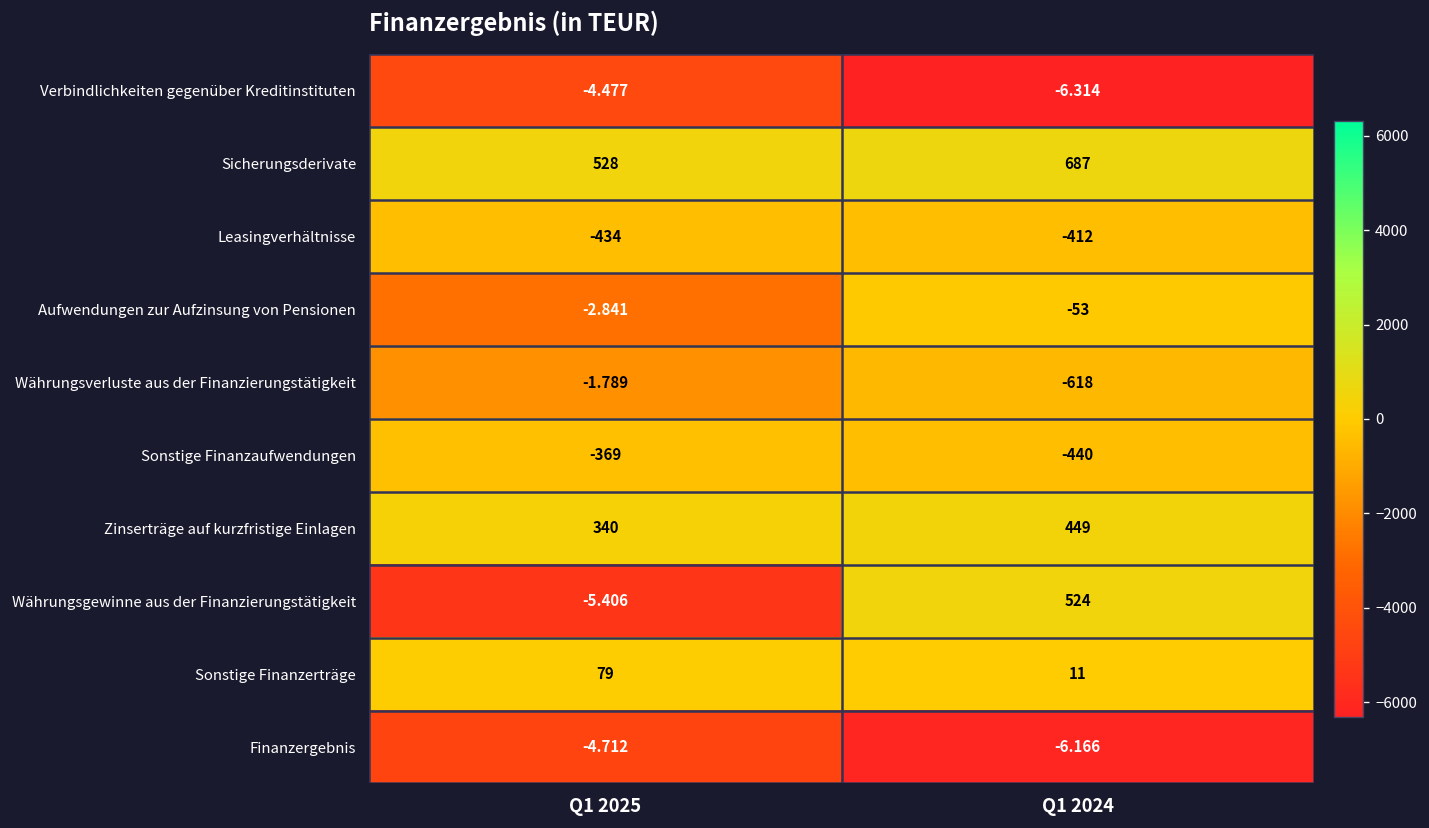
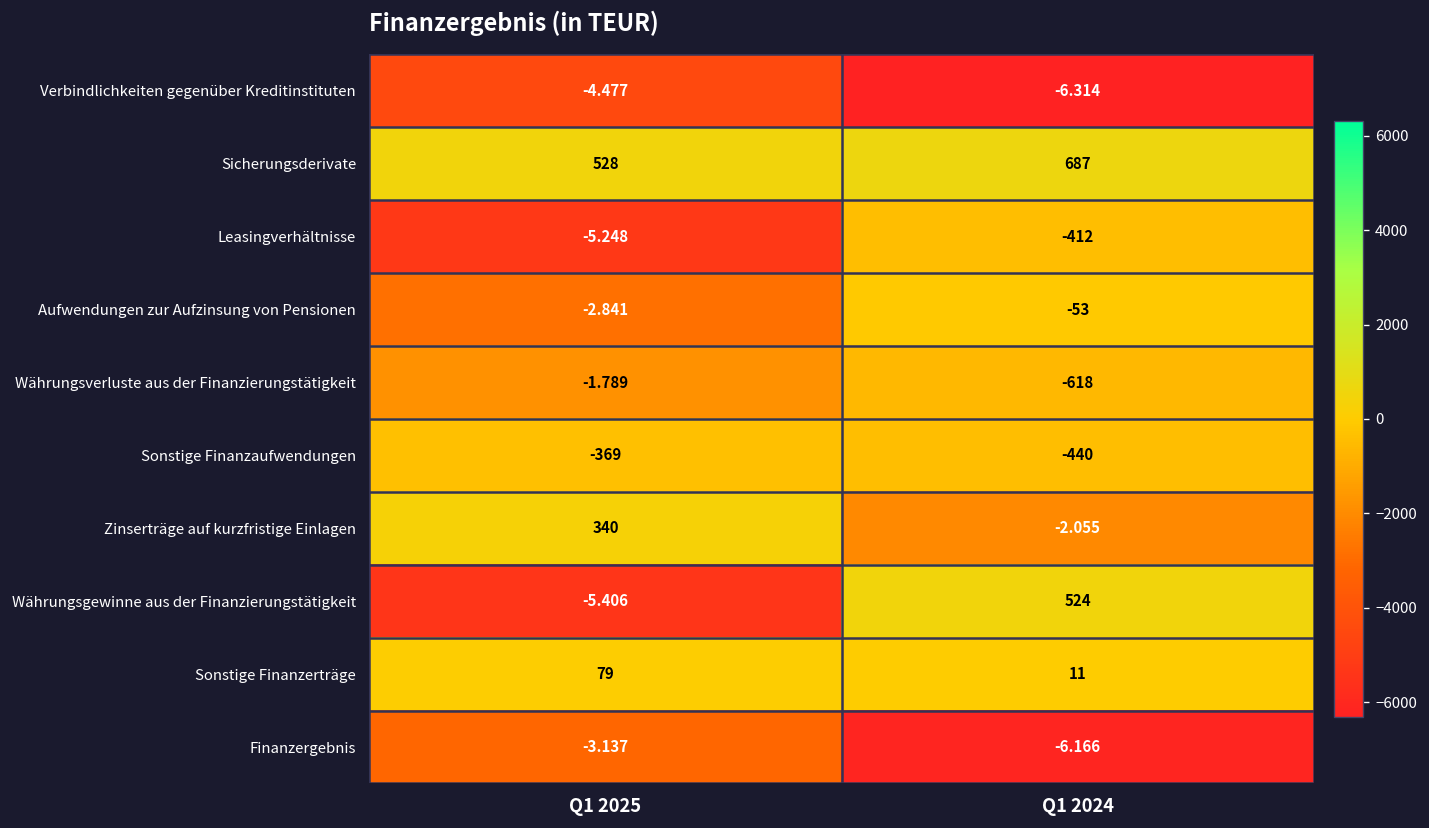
  {
    "Verbindlichkeiten gegenüber Kreditinstituten": {
      "Q1 2025": -4.477,
      "Q1 2024": -6.314
    },
    "Sicherungsderivate": {
      "Q1 2025": 528,
      "Q1 2024": 687
    },
    "Leasingverhältnisse": {
-     "Q1 2025": -434,
+     "Q1 2025": -5.248,
      "Q1 2024": -412
    },
    "Aufwendungen zur Aufzinsung von Pensionen": {
      "Q1 2025": -2.841,
      "Q1 2024": -53
    },
    "Währungsverluste aus der Finanzierungstätigkeit": {
      "Q1 2025": -1.789,
      "Q1 2024": -618
    },
    "Sonstige Finanzaufwendungen": {
      "Q1 2025": -369,
      "Q1 2024": -440
    },
    "Zinserträge auf kurzfristige Einlagen": {
      "Q1 2025": 340,
-     "Q1 2024": 449
+     "Q1 2024": -2.055
    },
    "Währungsgewinne aus der Finanzierungstätigkeit": {
      "Q1 2025": -5.406,
      "Q1 2024": 524
    },
    "Sonstige Finanzerträge": {
      "Q1 2025": 79,
      "Q1 2024": 11
    },
    "Finanzergebnis": {
-     "Q1 2025": -4.712,
+     "Q1 2025": -3.137,
      "Q1 2024": -6.166
    }
  }
